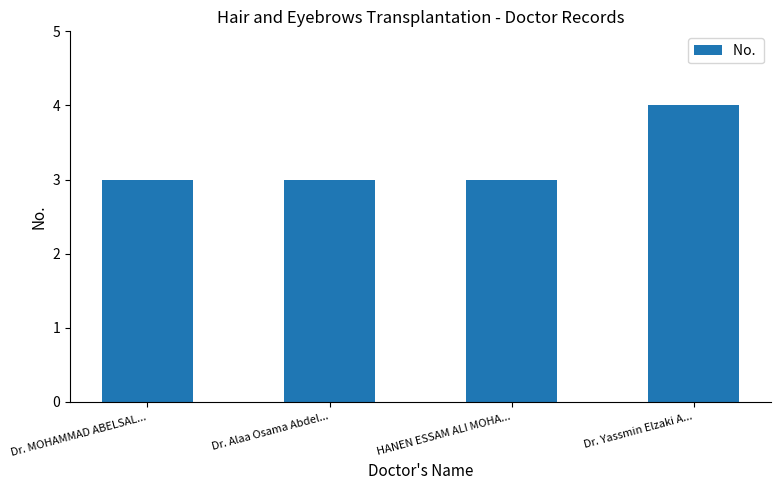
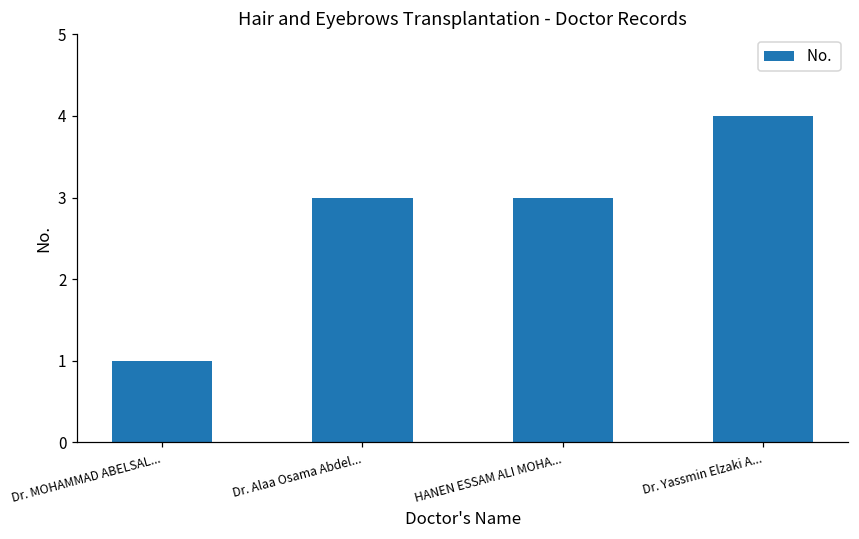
  {
-   "Dr. MOHAMMAD ABELSAL...": 3,
+   "Dr. MOHAMMAD ABELSAL...": 1,
    "Dr. Alaa Osama Abdel...": 3,
    "HANEN ESSAM ALI MOHA...": 3,
    "Dr. Yassmin Elzaki A...": 4
  }
